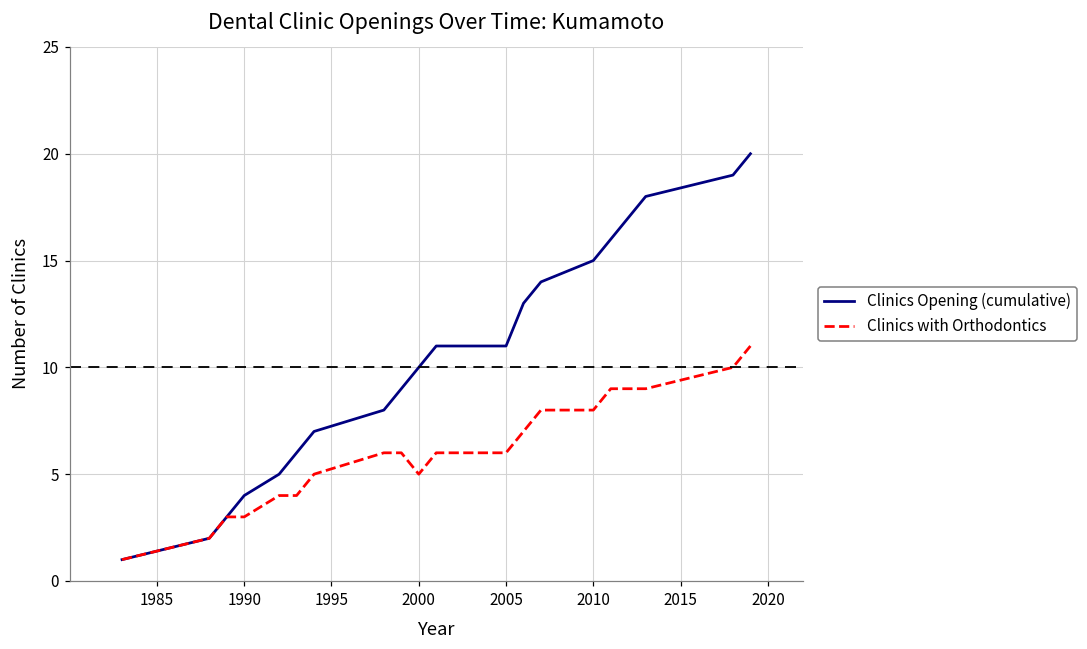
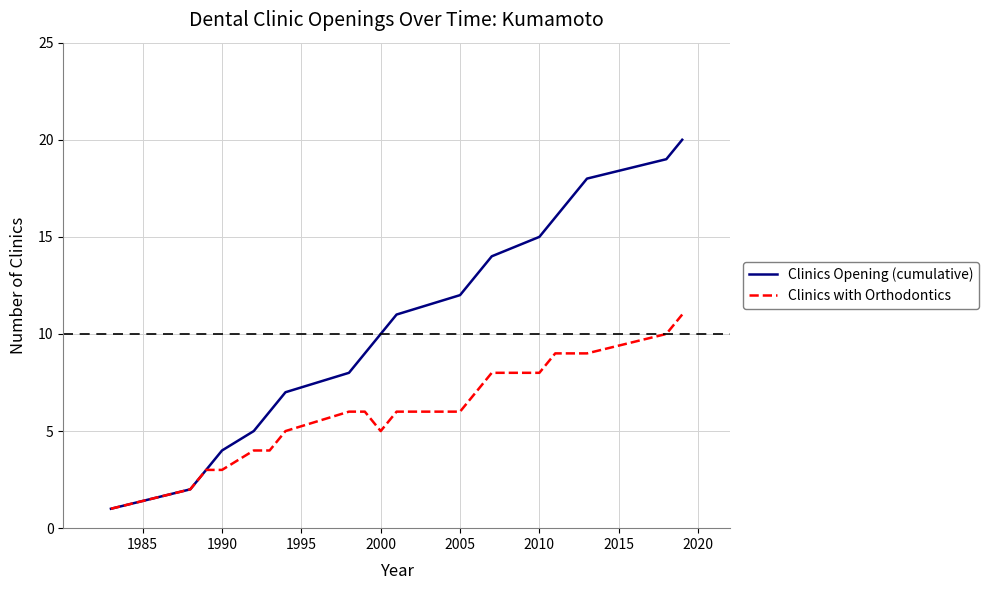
  {
    "Clinics Opening (cumulative)": {
      "1990": 4,
      "2000": 10,
-     "2005": 11,
+     "2005": 12,
      "2010": 15
    },
    "Clinics with Orthodontics": {
      "1990": 3,
      "2000": 5,
      "2005": 6,
      "2010": 8
    }
  }
